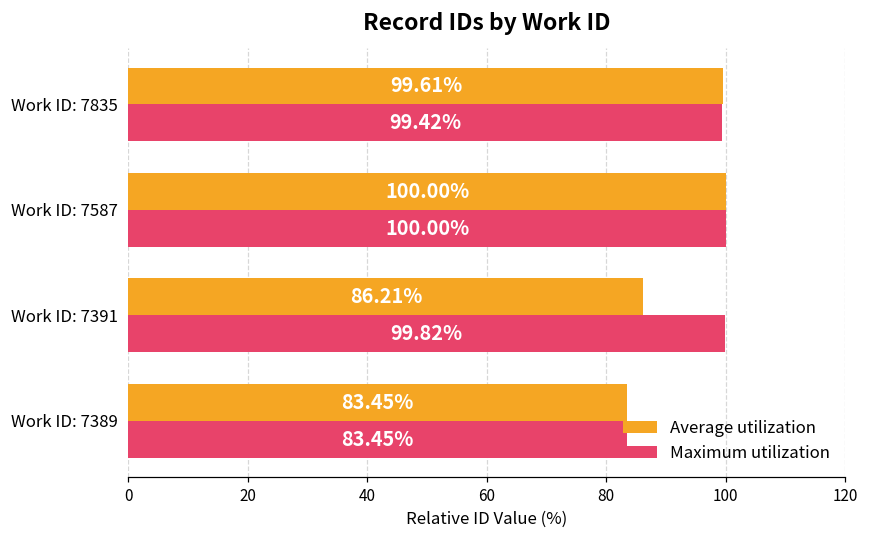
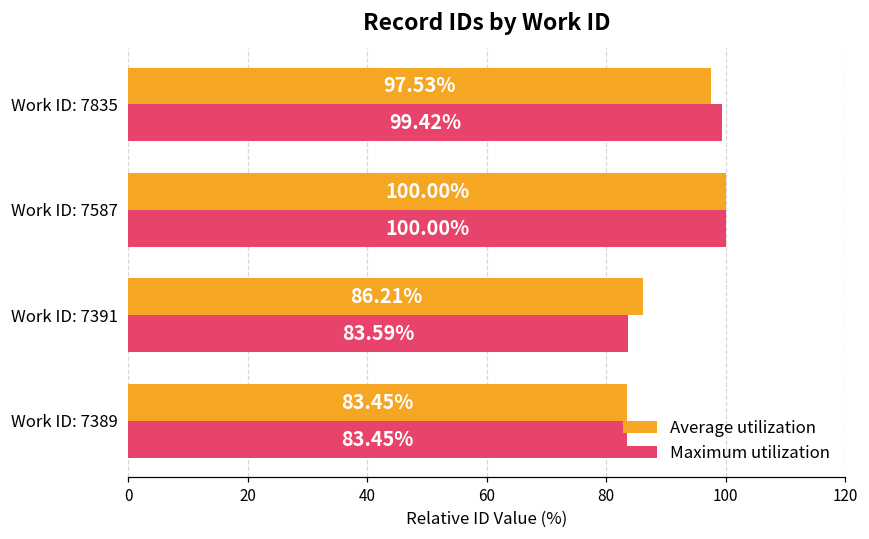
  {
    "Average utilization": {
-     "Work ID: 7835": "99.61%",
+     "Work ID: 7835": "97.53%",
      "Work ID: 7587": "100.00%",
      "Work ID: 7391": "86.21%",
      "Work ID: 7389": "83.45%"
    },
    "Maximum utilization": {
      "Work ID: 7835": "99.42%",
      "Work ID: 7587": "100.00%",
-     "Work ID: 7391": "99.82%",
+     "Work ID: 7391": "83.59%",
      "Work ID: 7389": "83.45%"
    }
  }
